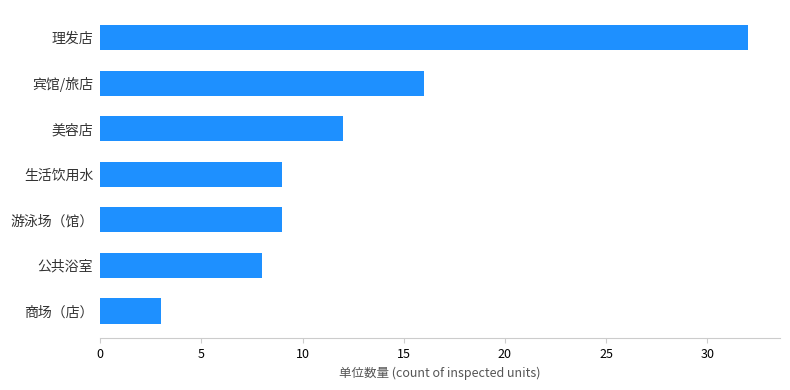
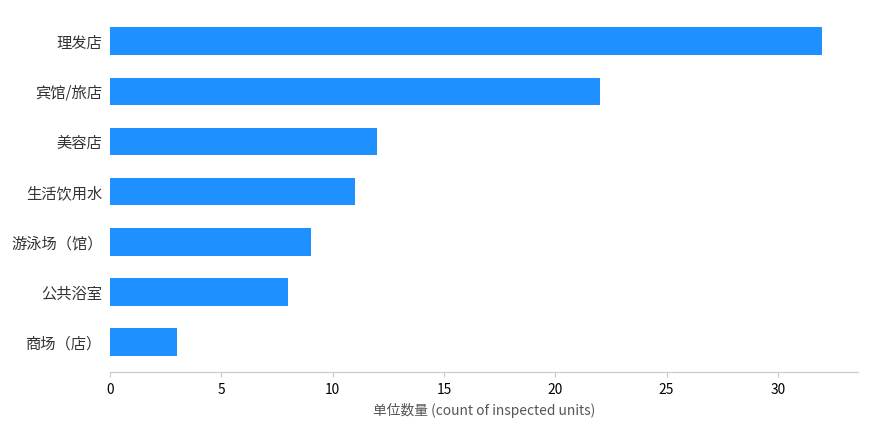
  {
    "理发店": 32,
-   "宾馆/旅店": 16,
+   "宾馆/旅店": 22,
    "美容店": 12,
-   "生活饮用水": 9,
+   "生活饮用水": 11,
    "游泳场（馆）": 9,
    "公共浴室": 8,
    "商场（店）": 3
  }
